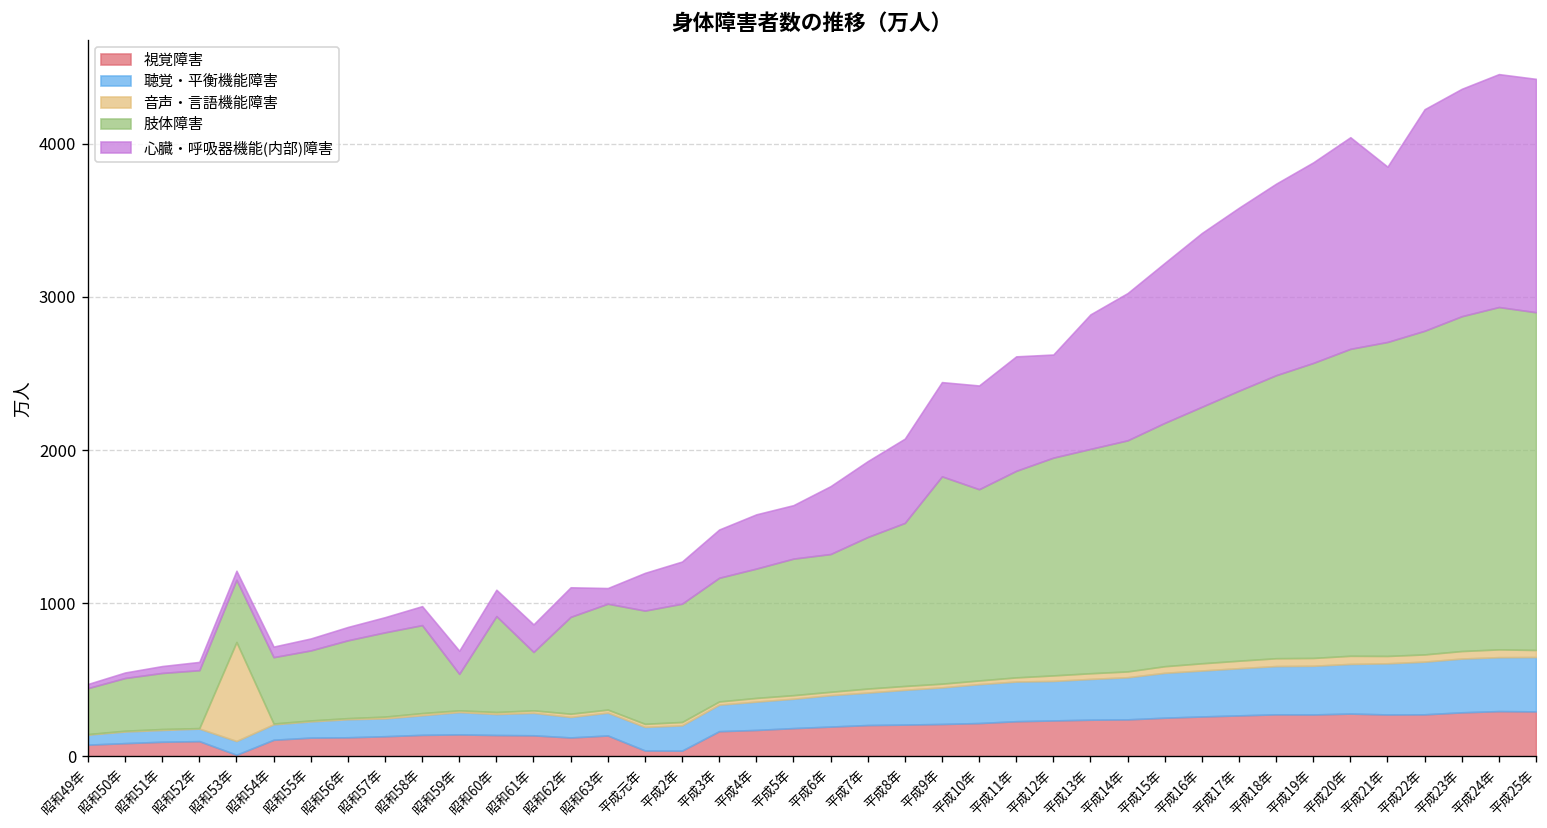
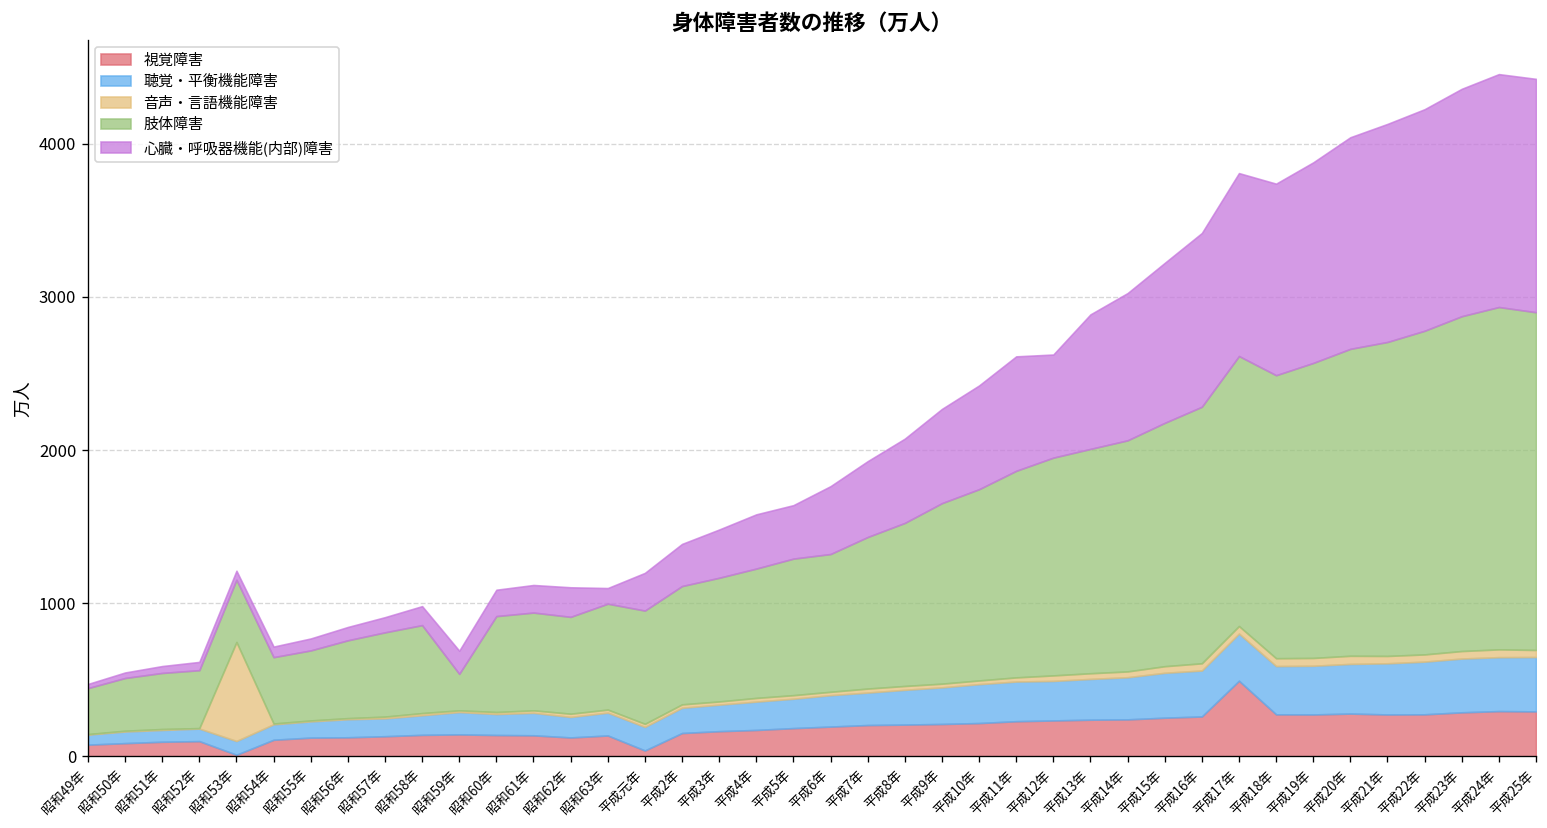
  {
    "視覚障害": {
      "昭和49年": 80,
      "昭和50年": 90,
      "昭和51年": 100,
      "昭和52年": 100,
      "昭和54年": 110,
      "昭和55年": 120,
      "昭和56年": 130,
      "昭和57年": 130,
      "昭和58年": 140,
      "昭和59年": 140,
      "昭和60年": 140,
      "昭和61年": 140,
      "昭和62年": 120,
      "昭和63年": 140,
      "平成元年": 40,
-     "平成2年": 40,
+     "平成2年": 150,
      "平成3年": 170,
      "平成4年": 170,
      "平成5年": 190,
      "平成6年": 200,
      "平成7年": 210,
      "平成8年": 210,
      "平成9年": 210,
      "平成10年": 220,
      "平成11年": 230,
      "平成12年": 240,
      "平成13年": 240,
      "平成14年": 240,
      "平成15年": 250,
      "平成16年": 260,
-     "平成17年": 270,
+     "平成17年": 490,
      "平成18年": 280,
      "平成19年": 270,
      "平成20年": 280,
      "平成21年": 270,
      "平成22年": 280,
      "平成23年": 290,
      "平成24年": 300,
      "平成25年": 290
    },
    "聴覚・平衡機能障害": {
      "昭和53年": 90,
      "昭和62年": 130,
      "昭和63年": 150,
      "平成2年": 170,
      "平成3年": 170,
      "平成4年": 190,
      "平成5年": 190,
      "平成6年": 210,
      "平成7年": 210,
      "平成8年": 230,
      "平成9年": 240,
      "平成10年": 250,
      "平成11年": 260,
      "平成12年": 260,
      "平成13年": 270,
      "平成14年": 280,
      "平成15年": 290,
      "平成16年": 300,
      "平成17年": 310,
      "平成18年": 320,
      "平成19年": 320,
      "平成20年": 320,
      "平成21年": 330,
      "平成22年": 340,
      "平成23年": 350,
      "平成24年": 350,
      "平成25年": 360
    },
    "音声・言語機能障害": {
      "昭和53年": 650,
      "昭和62年": 20,
      "昭和63年": 20,
      "平成2年": 20,
      "平成3年": 20,
      "平成4年": 20,
      "平成5年": 20,
      "平成6年": 20,
      "平成7年": 30,
      "平成8年": 30,
      "平成9年": 20,
      "平成10年": 20,
      "平成11年": 30,
      "平成12年": 40,
      "平成13年": 40,
      "平成14年": 40,
      "平成15年": 40,
      "平成16年": 50,
      "平成17年": 50,
      "平成18年": 50,
      "平成19年": 50,
      "平成20年": 50,
      "平成21年": 50,
      "平成22年": 50,
      "平成23年": 50,
      "平成24年": 50,
      "平成25年": 50
    },
    "肢体障害": {
      "昭和49年": 300,
      "昭和50年": 340,
      "昭和51年": 370,
      "昭和52年": 380,
      "昭和53年": 410,
      "昭和54年": 430,
      "昭和55年": 460,
      "昭和56年": 510,
      "昭和57年": 550,
      "昭和58年": 570,
      "昭和59年": 240,
      "昭和60年": 630,
-     "昭和61年": 380,
+     "昭和61年": 640,
      "昭和62年": 630,
      "昭和63年": 690,
      "平成元年": 740,
      "平成2年": 770,
      "平成3年": 810,
      "平成4年": 840,
      "平成5年": 890,
      "平成6年": 900,
      "平成7年": 990,
      "平成8年": 1060,
-     "平成9年": 1350,
+     "平成9年": 1180,
      "平成10年": 1250,
      "平成11年": 1350,
      "平成12年": 1420,
      "平成13年": 1460,
      "平成14年": 1510,
      "平成15年": 1590,
      "平成16年": 1670,
      "平成17年": 1760,
      "平成18年": 1850,
      "平成19年": 1930,
      "平成20年": 2000,
      "平成21年": 2050,
      "平成22年": 2110,
      "平成23年": 2190,
      "平成24年": 2230,
      "平成25年": 2200
    },
    "心臓・呼吸器機能(内部)障害": {
      "昭和49年": 30,
      "昭和50年": 40,
      "昭和51年": 50,
      "昭和52年": 50,
      "昭和53年": 60,
      "昭和54年": 70,
      "昭和55年": 80,
      "昭和56年": 90,
      "昭和57年": 100,
      "昭和58年": 120,
      "昭和59年": 150,
      "昭和60年": 170,
      "昭和61年": 180,
      "昭和62年": 190,
      "昭和63年": 100,
      "平成元年": 250,
      "平成2年": 280,
      "平成3年": 320,
      "平成4年": 350,
      "平成5年": 350,
      "平成6年": 440,
      "平成7年": 500,
      "平成8年": 550,
      "平成9年": 620,
      "平成10年": 680,
      "平成11年": 750,
      "平成12年": 670,
      "平成13年": 880,
      "平成14年": 960,
      "平成15年": 1040,
      "平成16年": 1130,
      "平成17年": 1190,
      "平成18年": 1250,
      "平成19年": 1310,
      "平成20年": 1380,
-     "平成21年": 1140,
+     "平成21年": 1420,
      "平成22年": 1450,
      "平成23年": 1480,
      "平成24年": 1520,
      "平成25年": 1520
    }
  }
